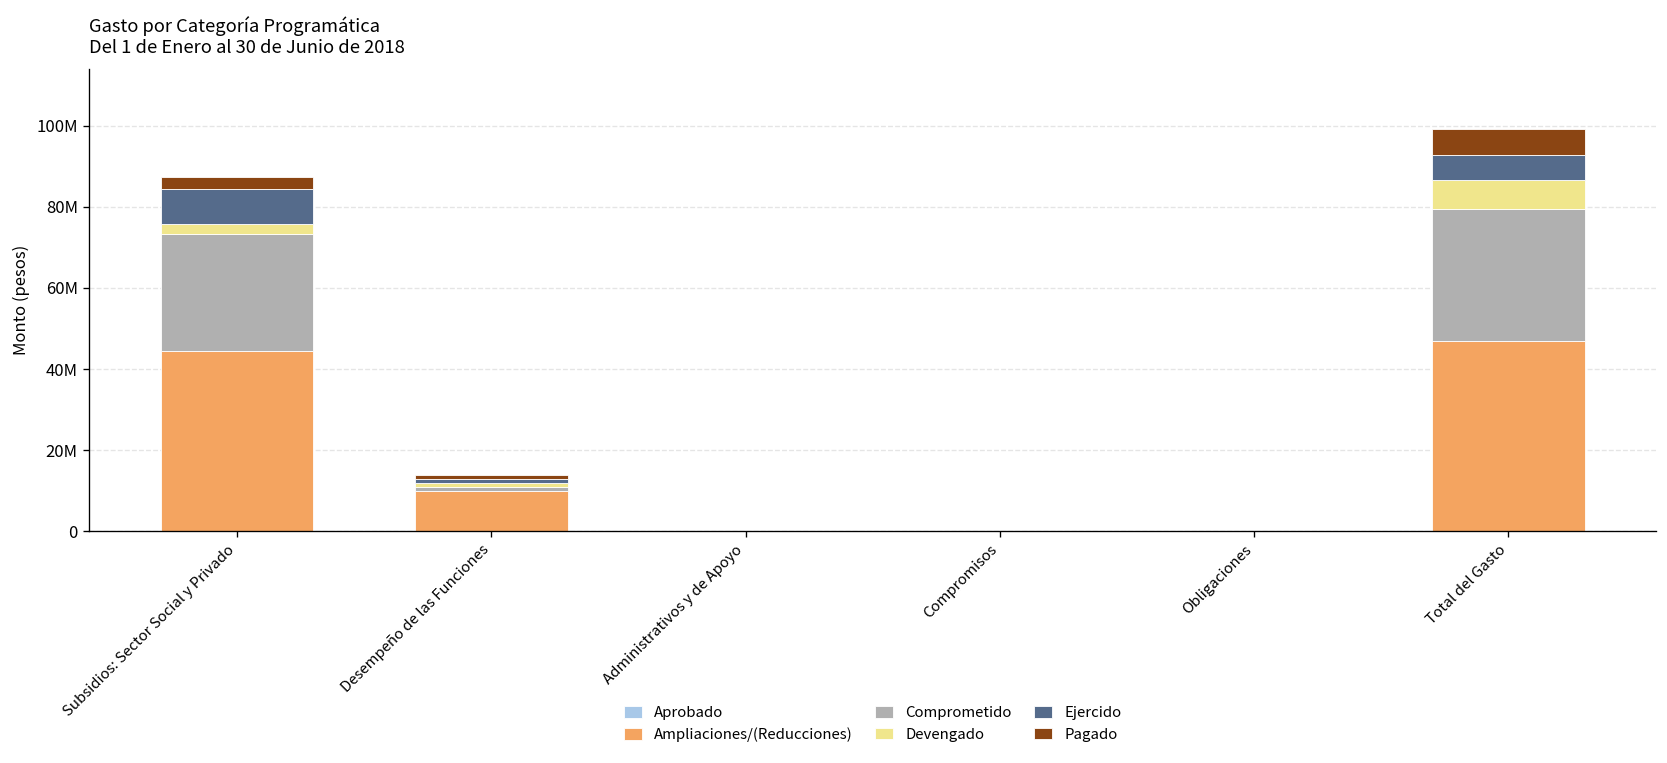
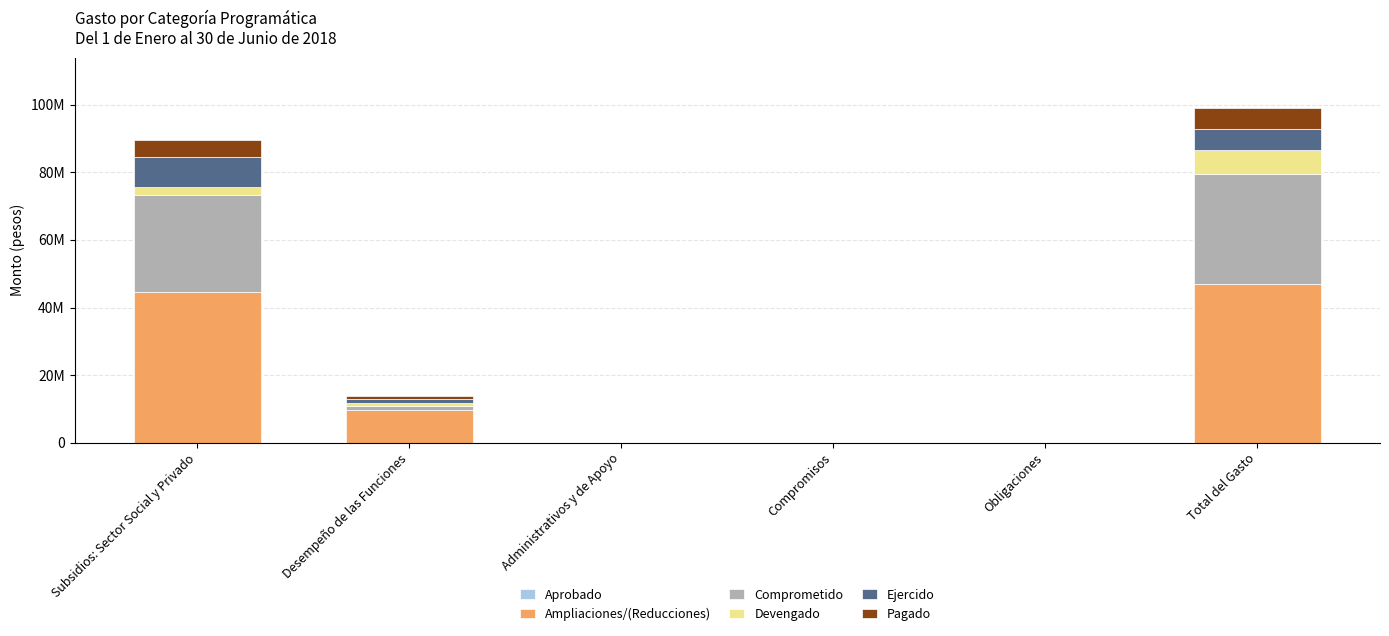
  {
    "Aprobado": {
      "Subsidios: Sector Social y Privado": 0,
      "Desempeño de las Funciones": 0,
      "Administrativos y de Apoyo": 0,
      "Compromisos": 0,
      "Obligaciones": 0,
      "Total del Gasto": 0
    },
    "Ampliaciones/(Reducciones)": {
      "Subsidios: Sector Social y Privado": 44000000,
      "Desempeño de las Funciones": 10000000,
      "Administrativos y de Apoyo": 0,
      "Compromisos": 0,
      "Obligaciones": 0,
      "Total del Gasto": 47000000
    },
    "Comprometido": {
      "Subsidios: Sector Social y Privado": 29000000,
      "Desempeño de las Funciones": 1000000,
      "Administrativos y de Apoyo": 0,
      "Compromisos": 0,
      "Obligaciones": 0,
      "Total del Gasto": 32000000
    },
    "Devengado": {
      "Subsidios: Sector Social y Privado": 2000000,
      "Desempeño de las Funciones": 1000000,
      "Administrativos y de Apoyo": 0,
      "Compromisos": 0,
      "Obligaciones": 0,
      "Total del Gasto": 7000000
    },
    "Ejercido": {
      "Subsidios: Sector Social y Privado": 9000000,
      "Desempeño de las Funciones": 1000000,
      "Administrativos y de Apoyo": 0,
      "Compromisos": 0,
      "Obligaciones": 0,
      "Total del Gasto": 6000000
    },
    "Pagado": {
-     "Subsidios: Sector Social y Privado": 3000000,
+     "Subsidios: Sector Social y Privado": 5000000,
      "Desempeño de las Funciones": 1000000,
      "Administrativos y de Apoyo": 0,
      "Compromisos": 0,
      "Obligaciones": 0,
      "Total del Gasto": 6000000
    }
  }
